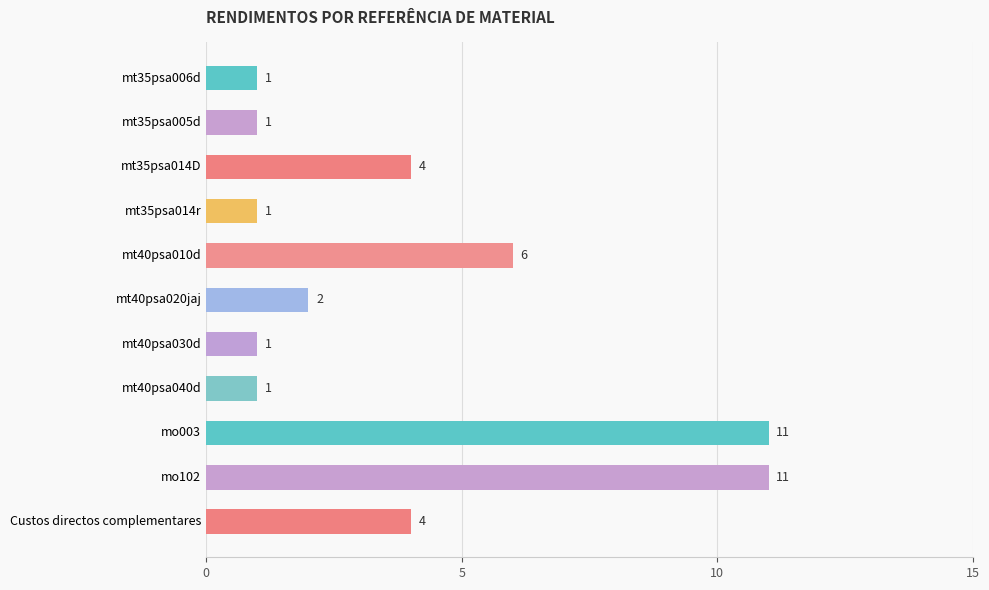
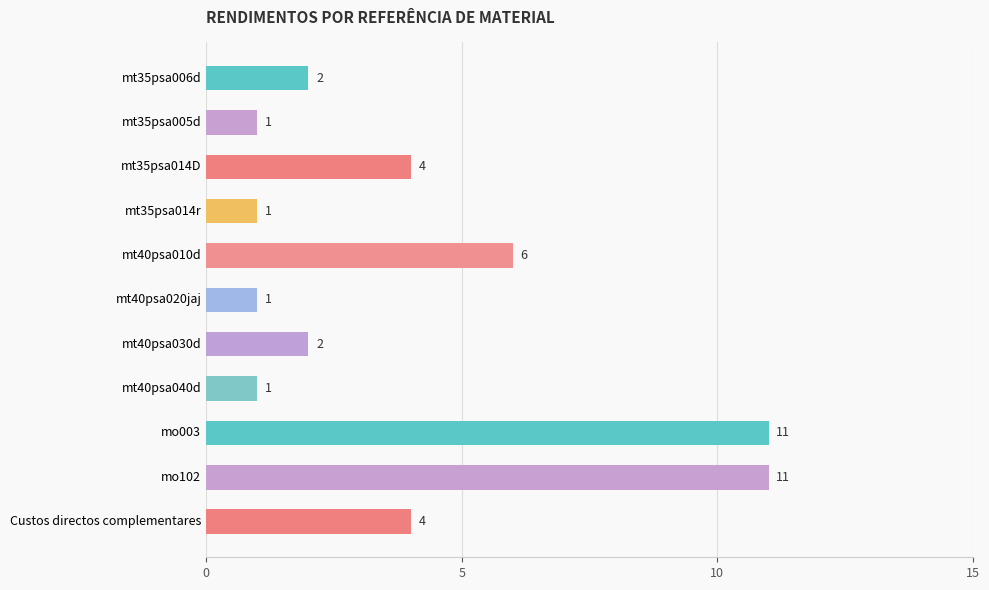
  {
-   "mt35psa006d": 1,
+   "mt35psa006d": 2,
    "mt35psa005d": 1,
    "mt35psa014D": 4,
    "mt35psa014r": 1,
    "mt40psa010d": 6,
-   "mt40psa020jaj": 2,
-   "mt40psa030d": 1,
+   "mt40psa020jaj": 1,
+   "mt40psa030d": 2,
    "mt40psa040d": 1,
    "mo003": 11,
    "mo102": 11,
    "Custos directos complementares": 4
  }
